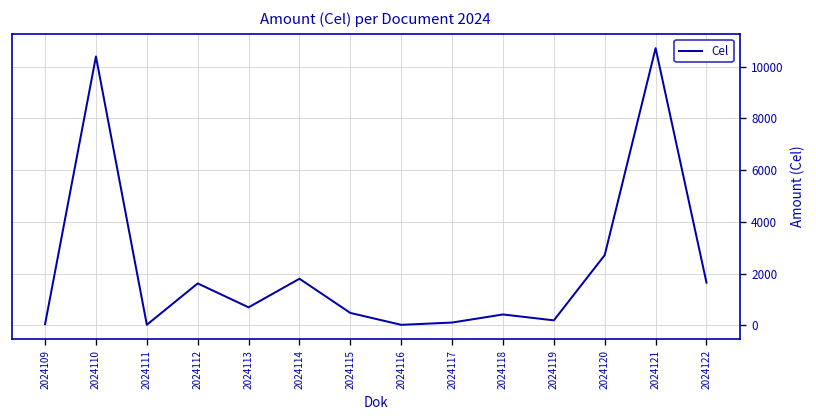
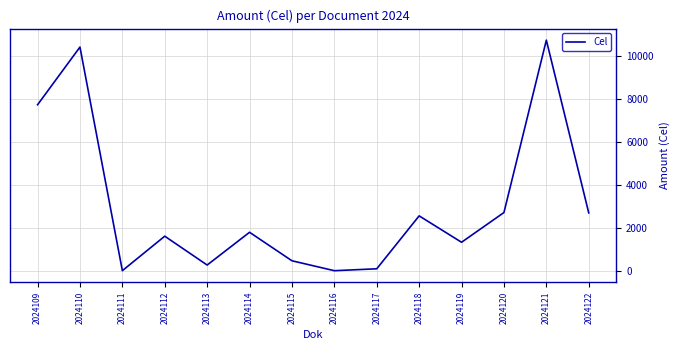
  {
-   "2024109": 0,
+   "2024109": 7700,
    "2024110": 10400,
    "2024111": 0,
    "2024112": 1600,
-   "2024113": 700,
+   "2024113": 300,
    "2024114": 1800,
    "2024115": 500,
    "2024116": 0,
    "2024117": 100,
-   "2024118": 400,
-   "2024119": 200,
+   "2024118": 2600,
+   "2024119": 1300,
    "2024120": 2700,
    "2024121": 10700,
-   "2024122": 1600
+   "2024122": 2700
  }
